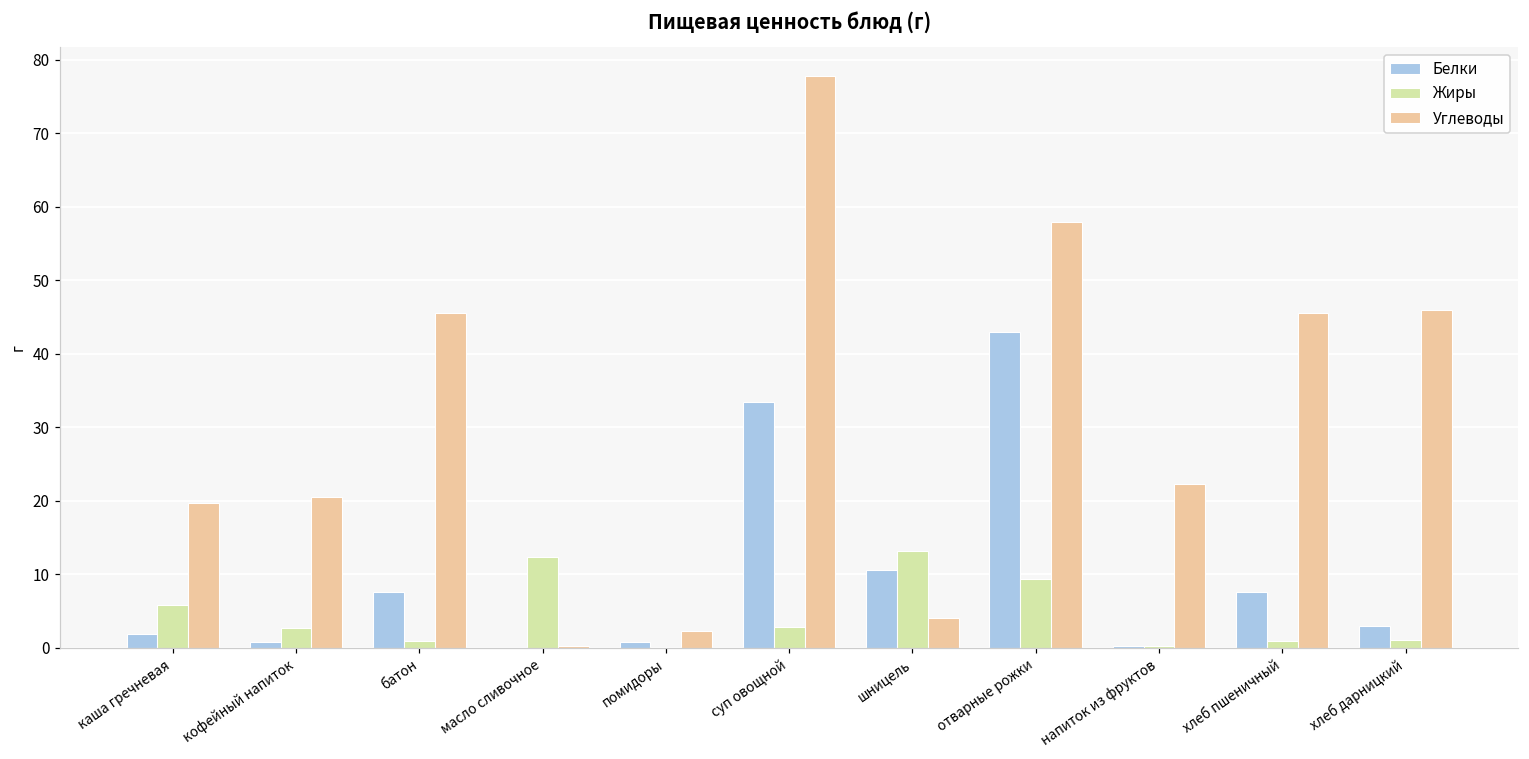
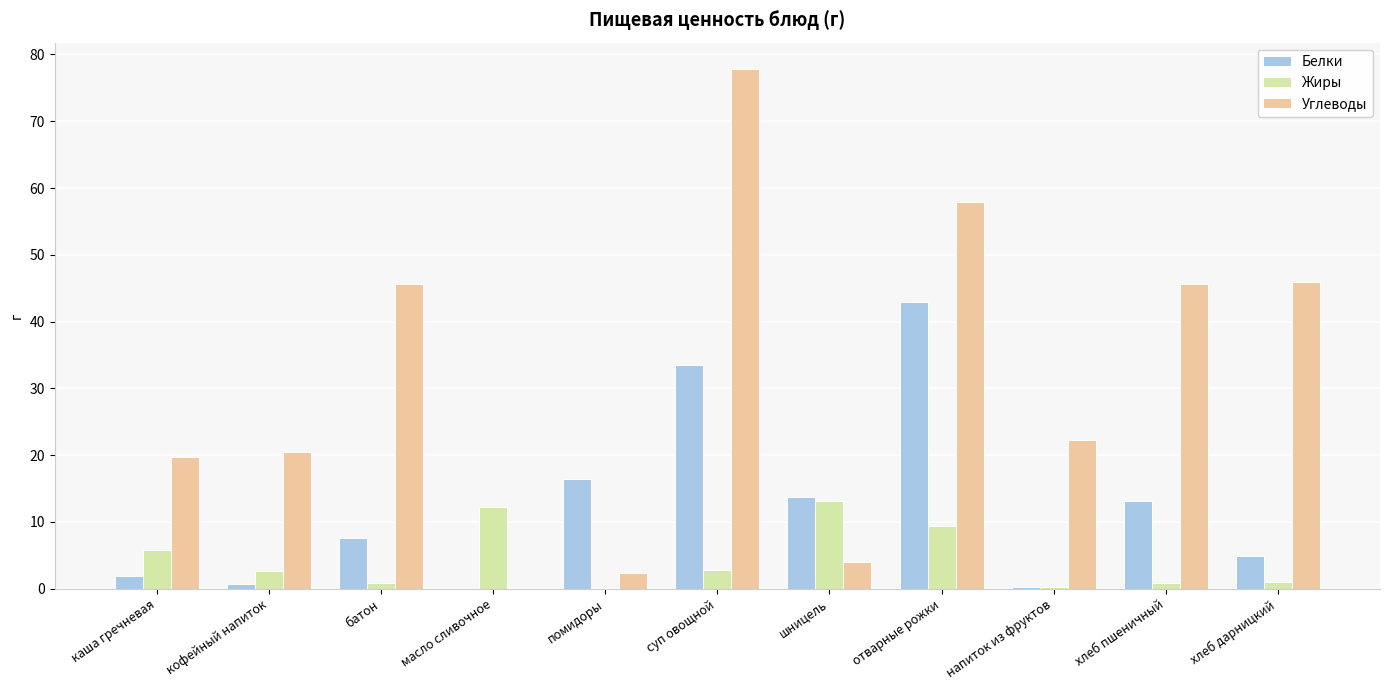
  {
    "Белки": {
      "каша гречневая": 2,
      "кофейный напиток": 1,
      "батон": 8,
      "масло сливочное": 0,
-     "помидоры": 1,
+     "помидоры": 17,
      "суп овощной": 34,
-     "шницель": 11,
+     "шницель": 14,
      "отварные рожки": 43,
-     "хлеб пшеничный": 8,
-     "хлеб дарницкий": 3
+     "хлеб пшеничный": 13,
+     "хлеб дарницкий": 5
    }
  }
